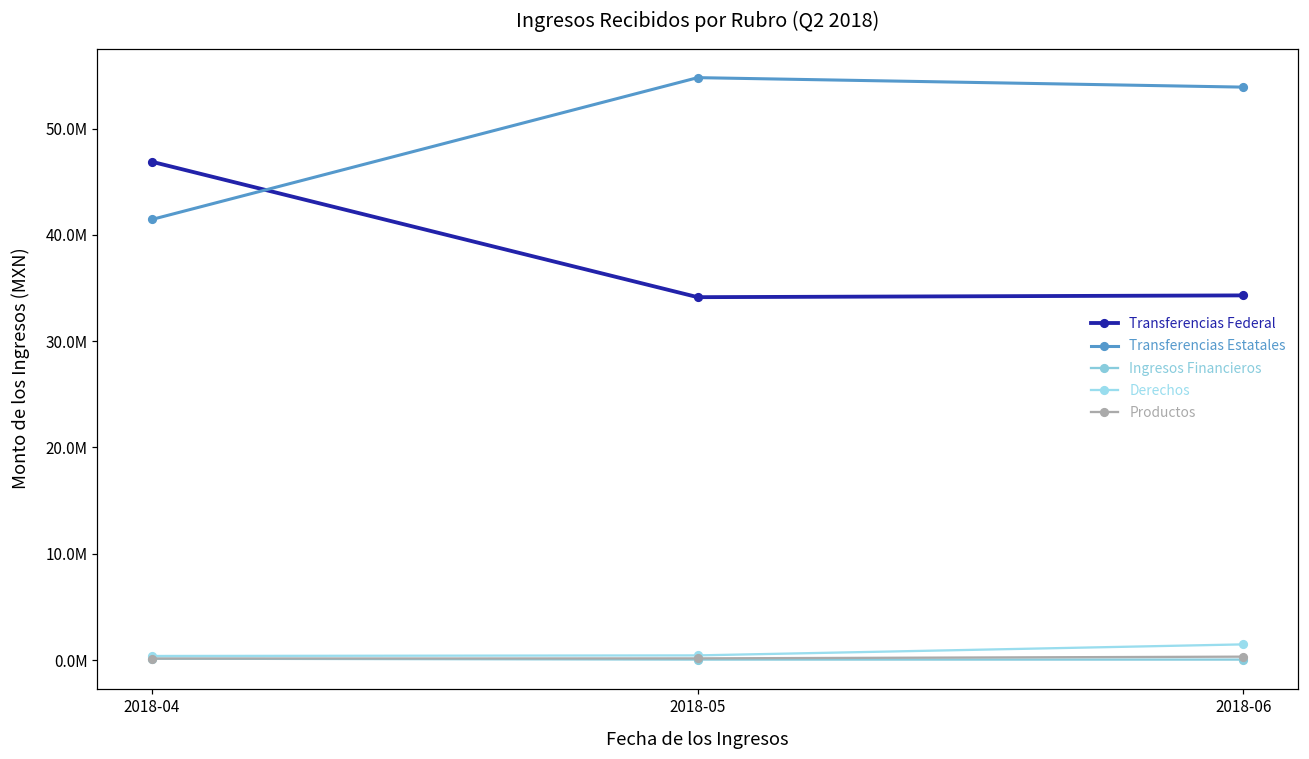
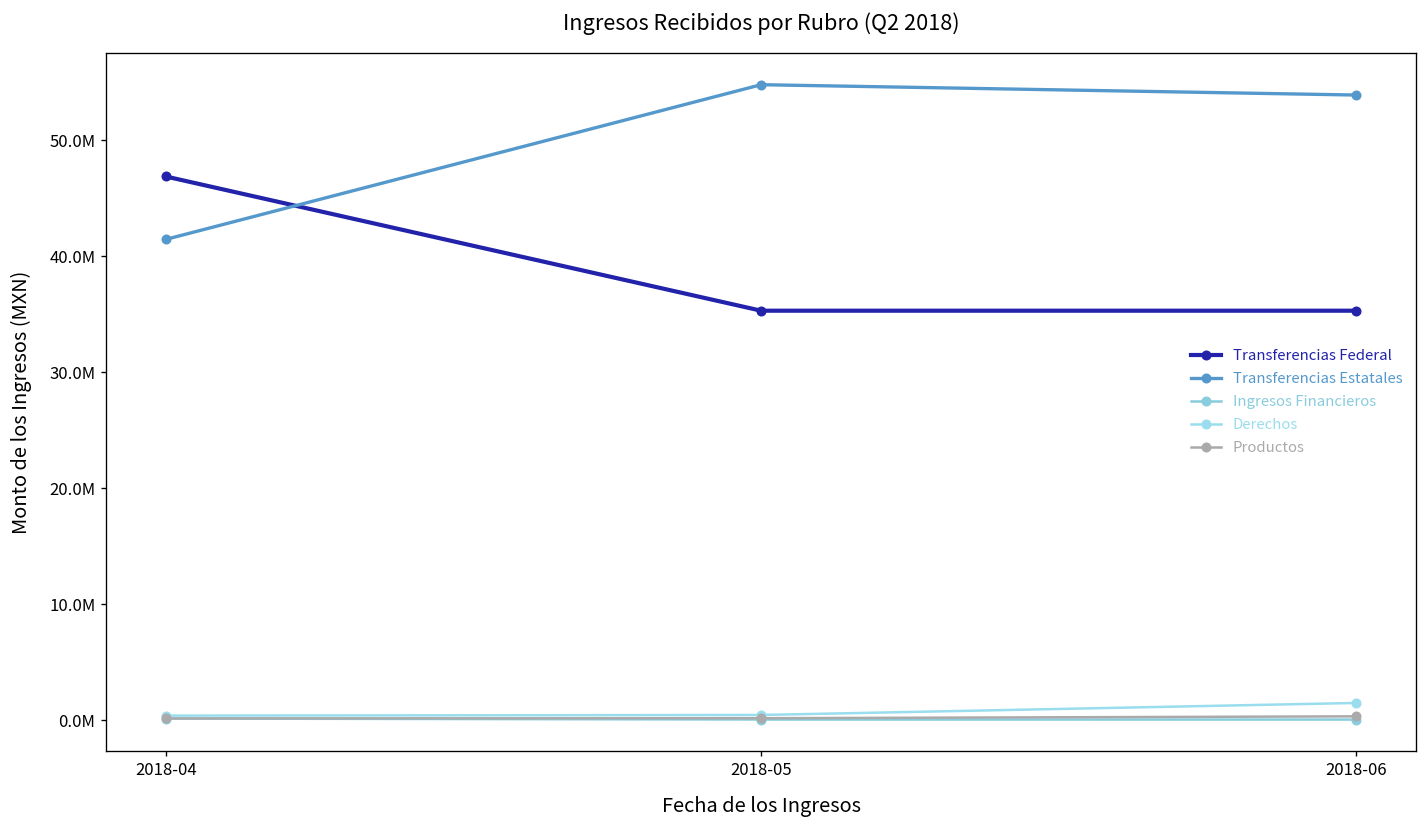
  {
    "Transferencias Federal": {
      "2018-04": 47000000,
-     "2018-05": 34000000,
-     "2018-06": 34000000
+     "2018-05": 35000000,
+     "2018-06": 35000000
    },
    "Transferencias Estatales": {
      "2018-04": 41000000,
      "2018-05": 55000000,
      "2018-06": 54000000
    },
    "Productos": {
      "2018-06": 0
    }
  }
